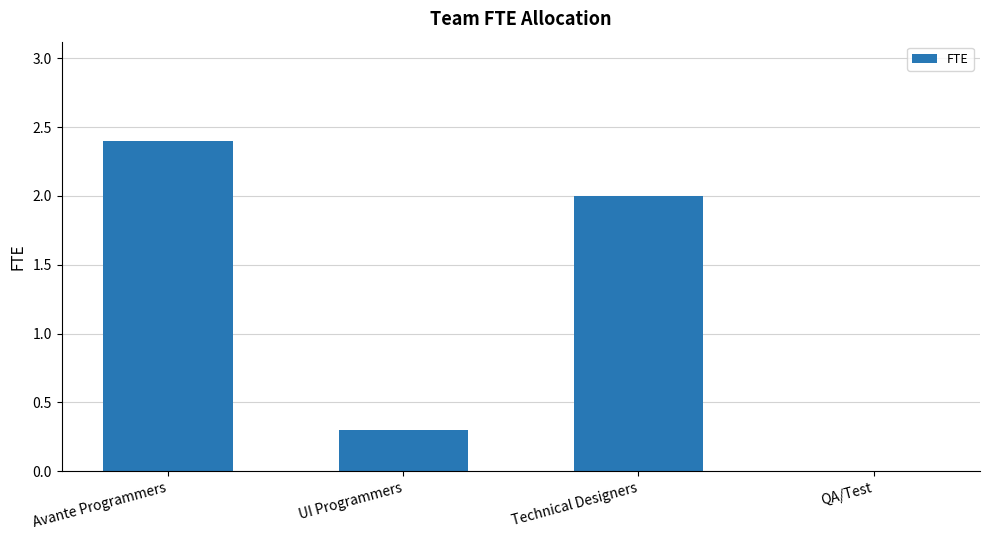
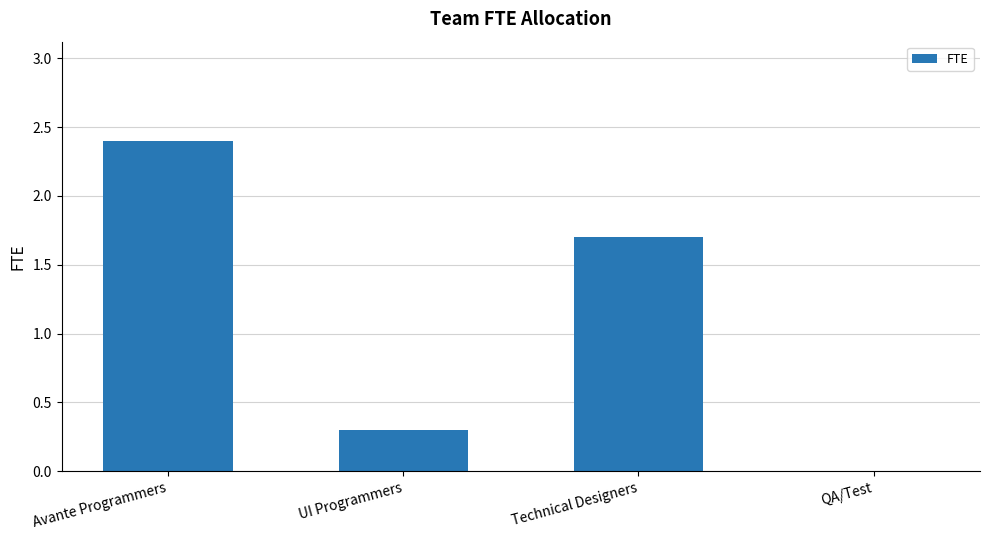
  {
    "Avante Programmers": 2.4,
    "UI Programmers": 0.3,
-   "Technical Designers": 2.0,
+   "Technical Designers": 1.7,
    "QA/Test": 0.0
  }
